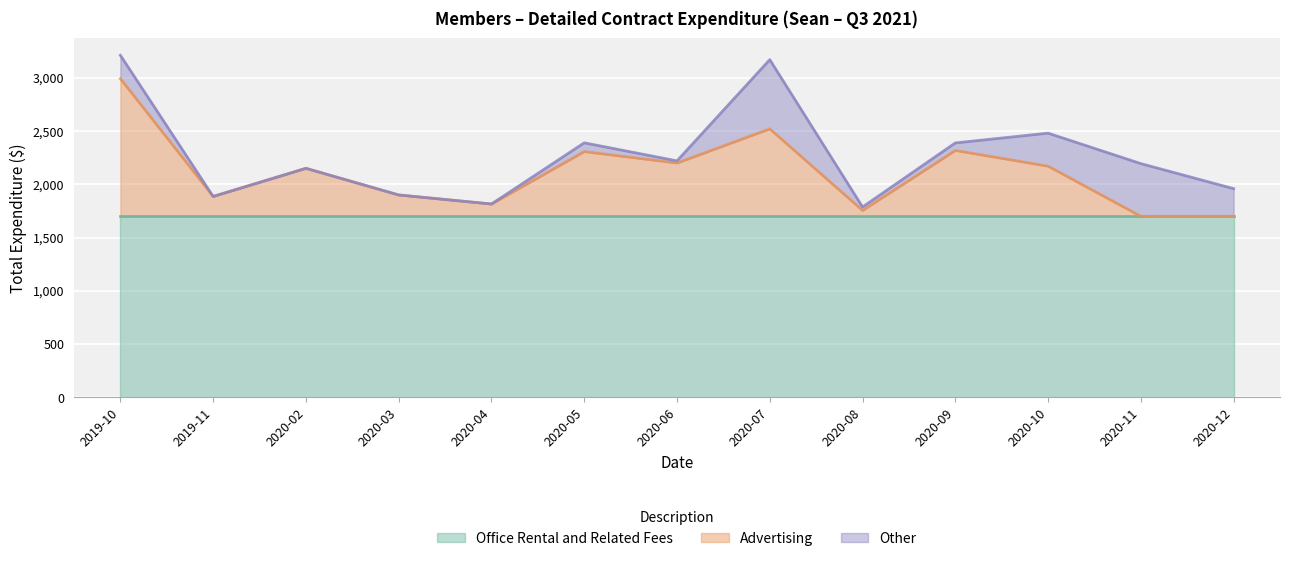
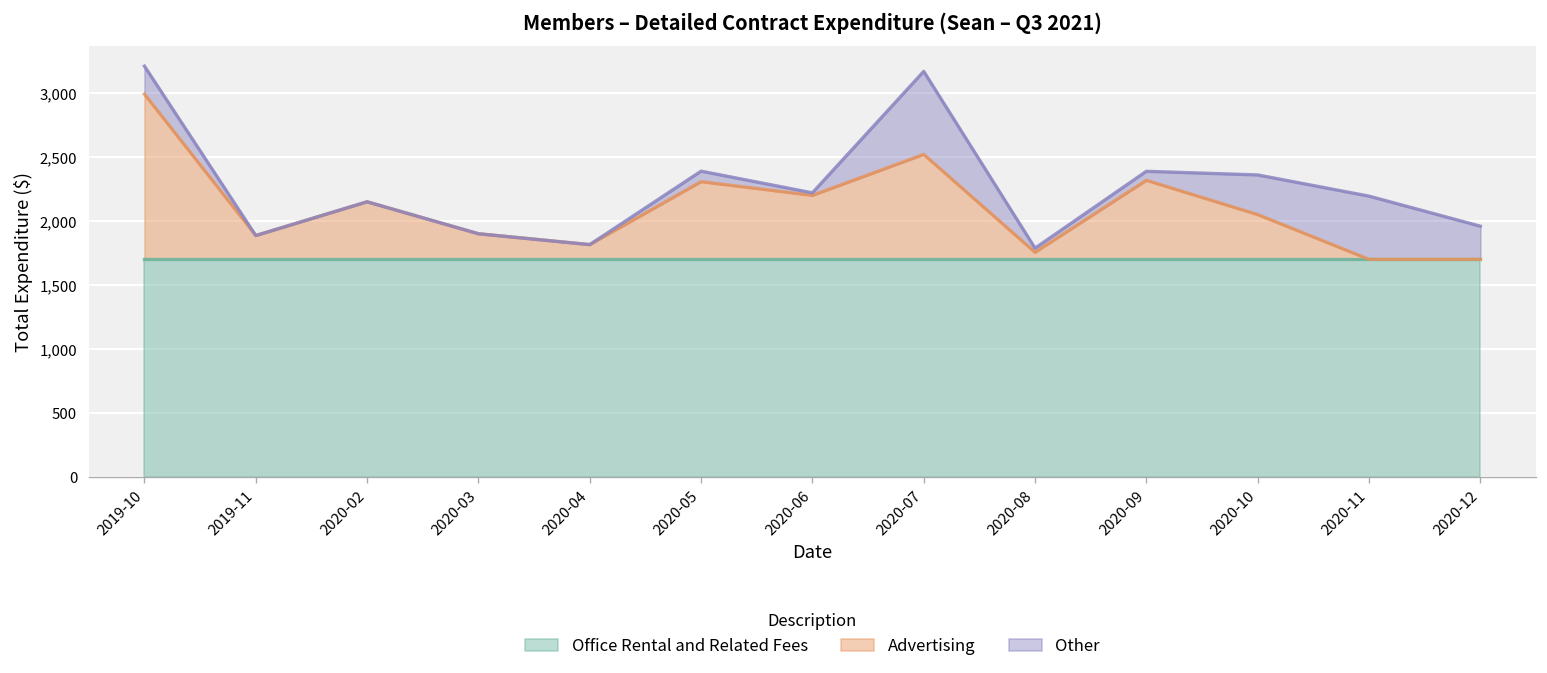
  {
    "Advertising": {
      "2019-10": "2,990",
      "2020-05": "2,310",
      "2020-07": "2,520",
      "2020-08": "1,760",
      "2020-09": "2,320",
-     "2020-10": "2,170"
+     "2020-10": "2,050"
    }
  }
